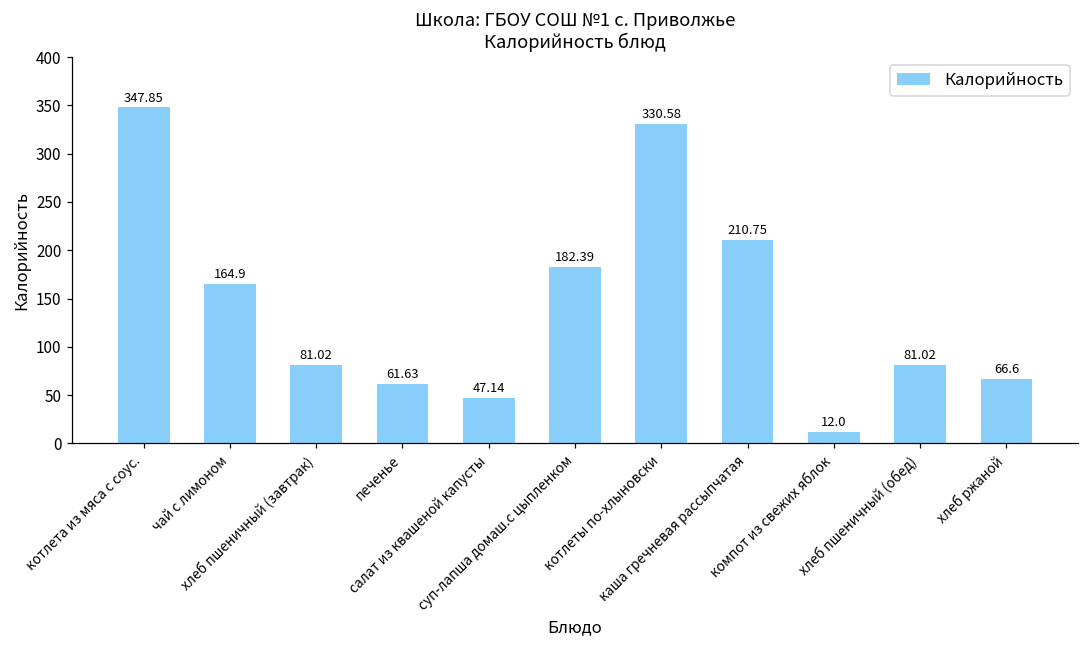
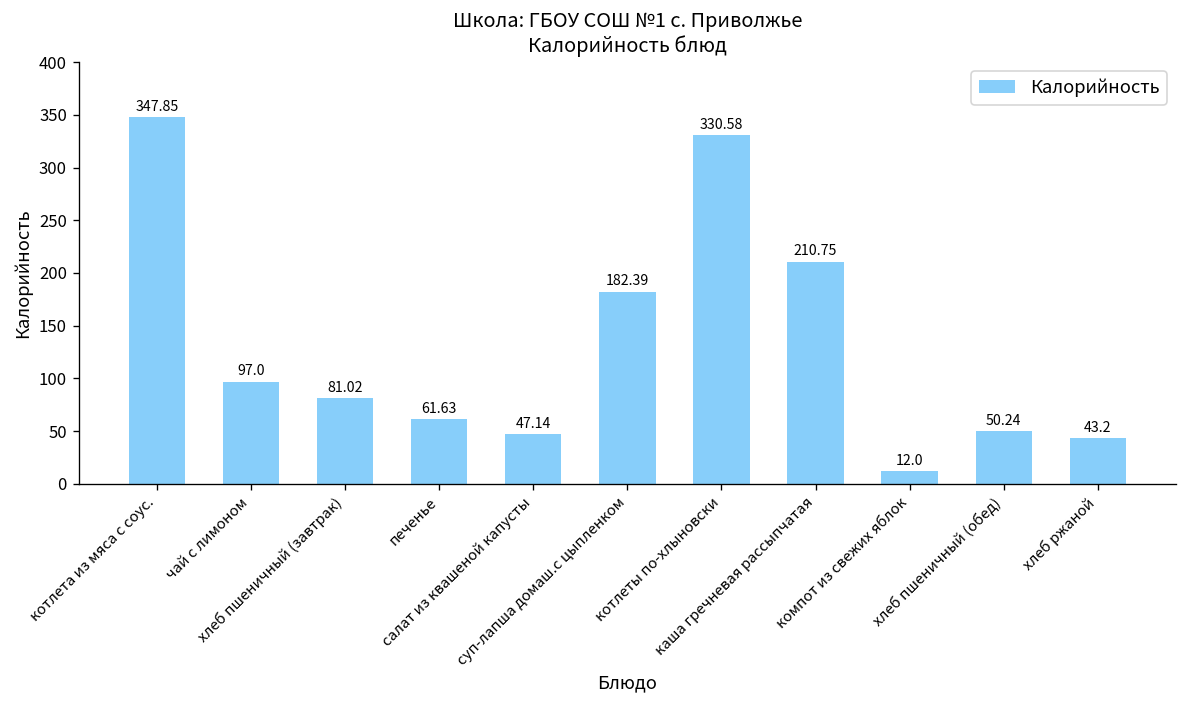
  {
    "котлета из мяса с соус.": 347.85,
-   "чай с лимоном": 164.9,
+   "чай с лимоном": 97.0,
    "хлеб пшеничный (завтрак)": 81.02,
    "печенье": 61.63,
    "салат из квашеной капусты": 47.14,
    "суп-лапша домаш.с цыпленком": 182.39,
    "котлеты по-хлыновски": 330.58,
    "каша гречневая рассыпчатая": 210.75,
    "компот из свежих яблок": 12.0,
-   "хлеб пшеничный (обед)": 81.02,
-   "хлеб ржаной": 66.6
+   "хлеб пшеничный (обед)": 50.24,
+   "хлеб ржаной": 43.2
  }
